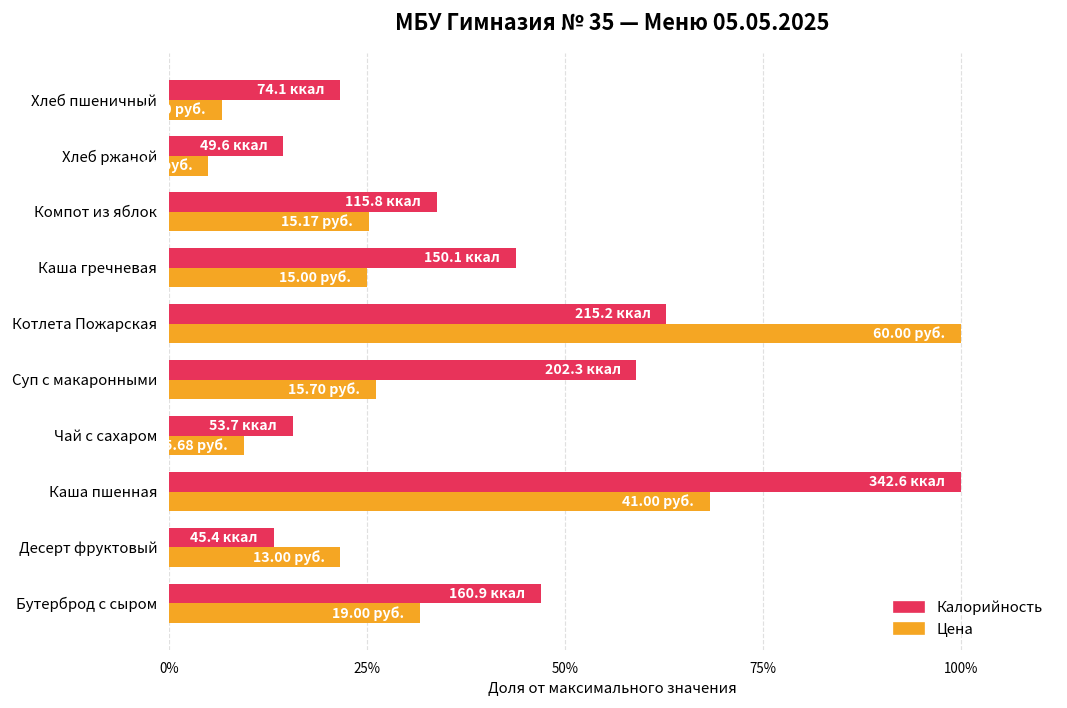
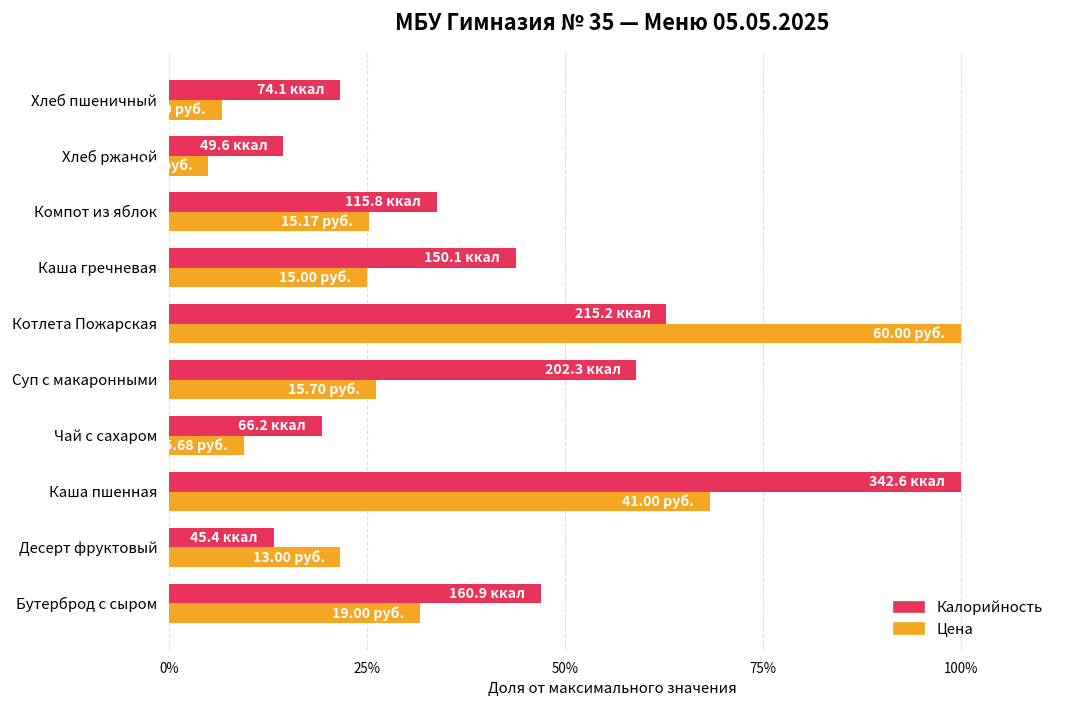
  {
    "Калорийность": {
-     "Чай с сахаром": "53.7"
+     "Чай с сахаром": "66.2"
    },
    "Цена": {
      "Хлеб ржаной": "5%"
    }
  }
